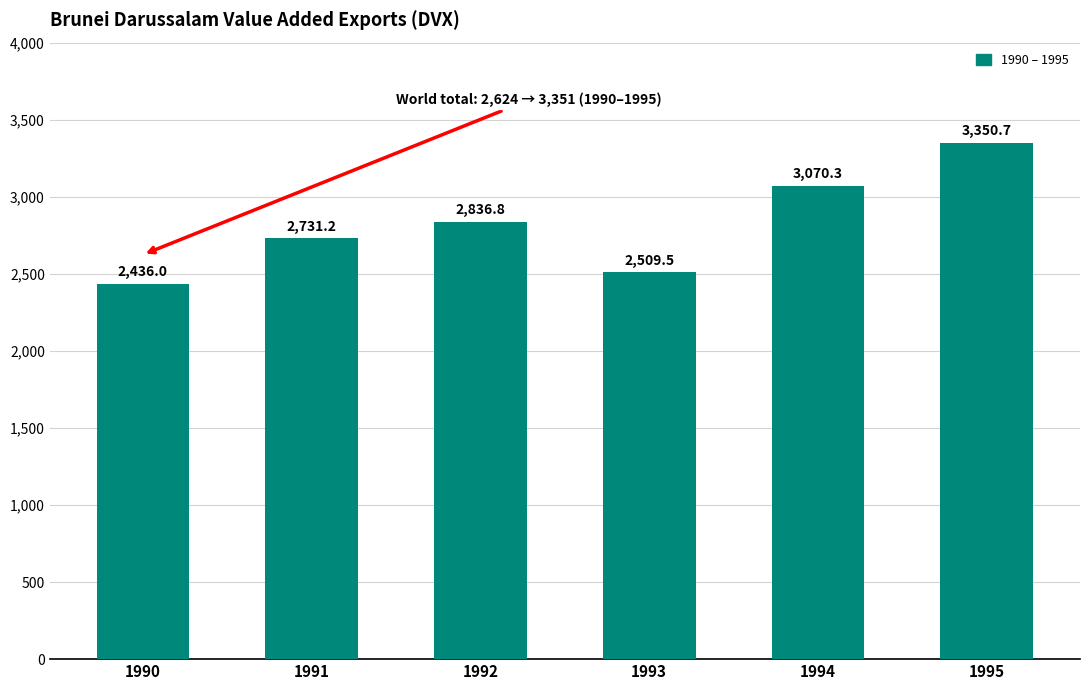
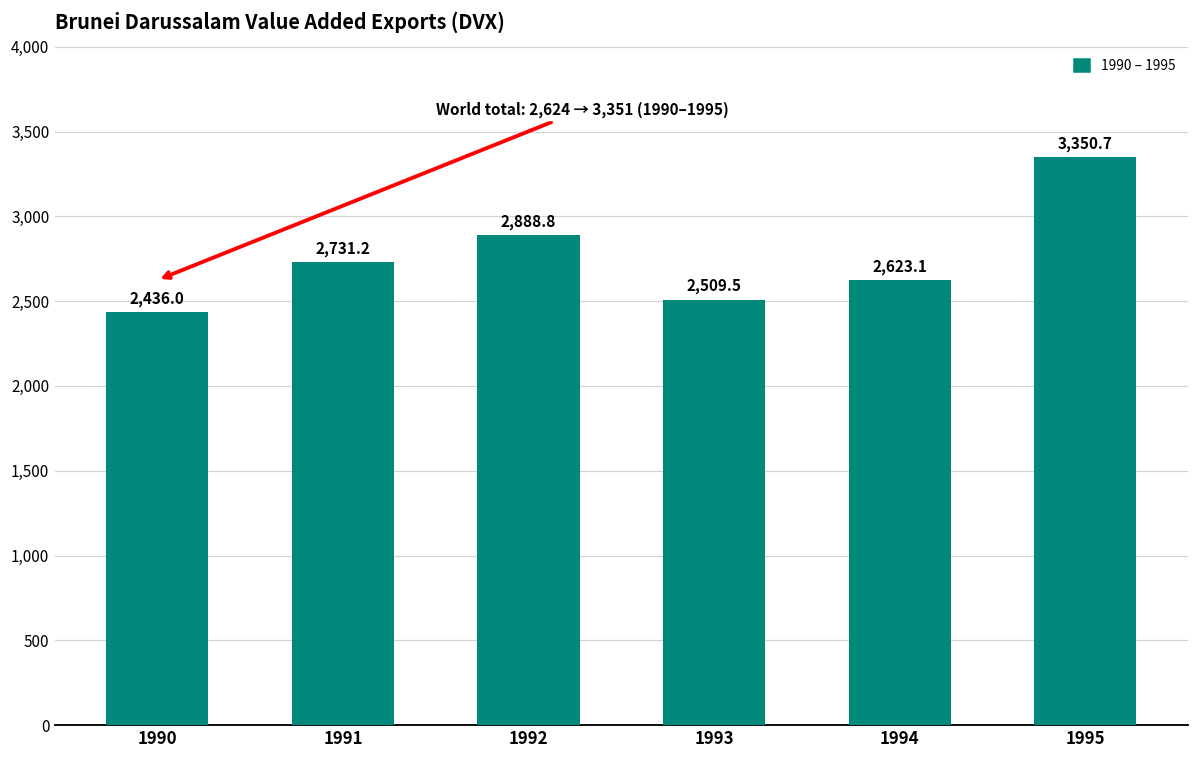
  {
    "1990": "2,436.0",
-   "1992": "2,836.8",
+   "1992": "2,888.8",
    "1993": "2,509.5",
-   "1994": "3,070.3",
+   "1994": "2,623.1",
    "1995": "3,350.7"
  }
